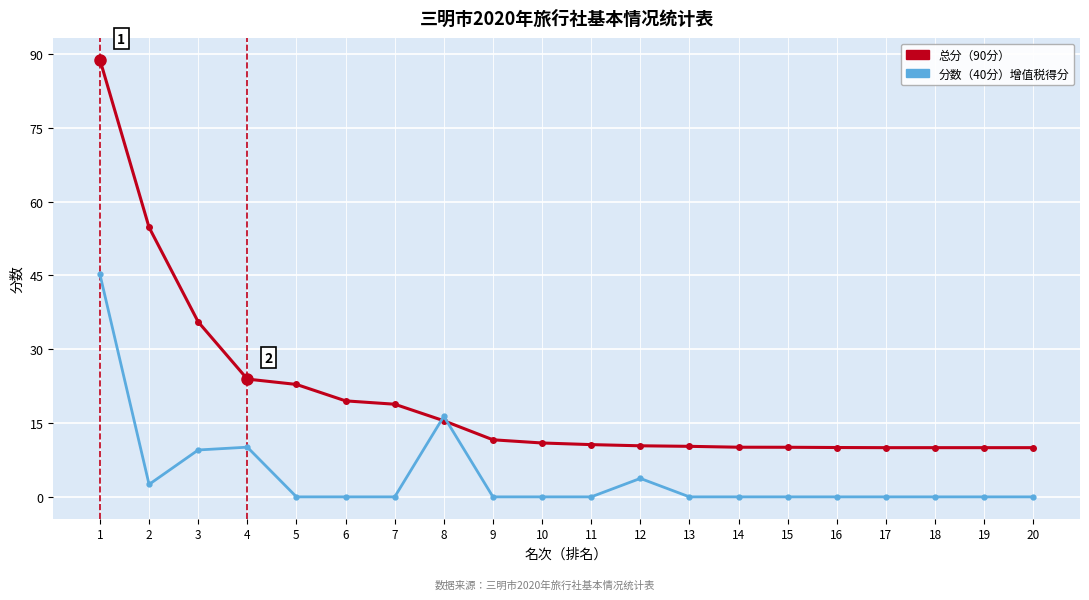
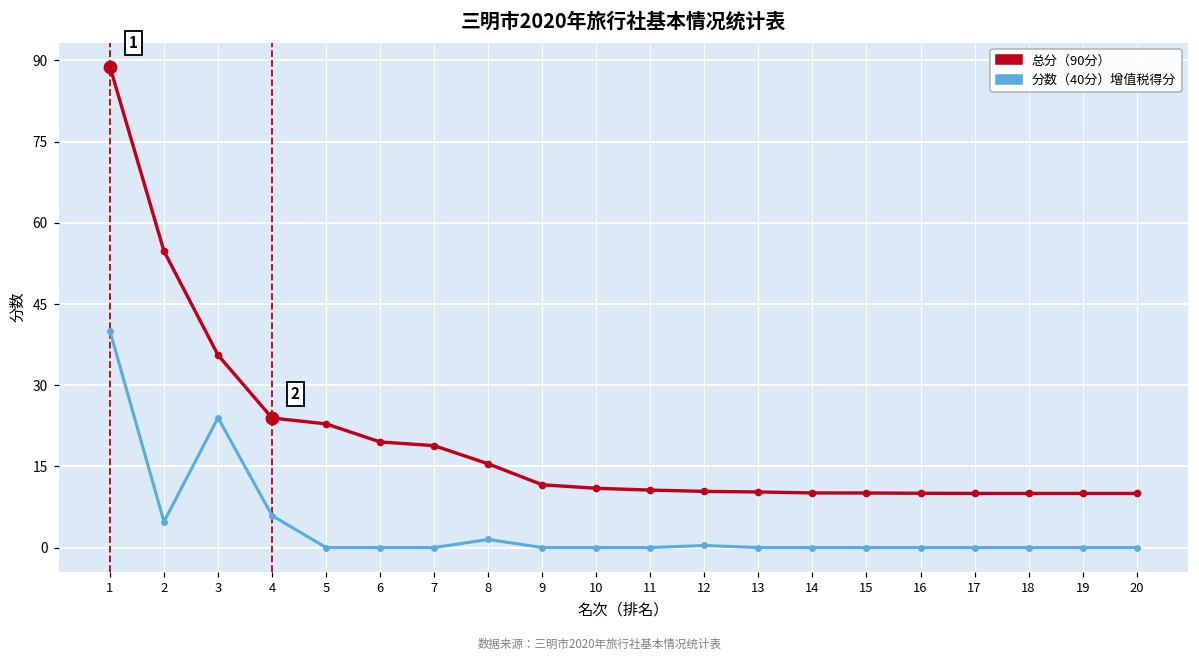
  {
    "分数（40分）增值税得分": {
-     "1": 45,
-     "2": 3,
-     "3": 10,
-     "4": 10,
+     "1": 40,
+     "2": 5,
+     "3": 24,
+     "4": 6,
      "5": 0,
      "6": 0,
      "7": 0,
-     "8": 16,
+     "8": 1,
      "9": 0,
      "10": 0,
      "11": 0,
-     "12": 4,
+     "12": 0,
      "13": 0,
      "14": 0,
      "15": 0,
      "16": 0,
      "17": 0,
      "18": 0,
      "19": 0,
      "20": 0
    }
  }
